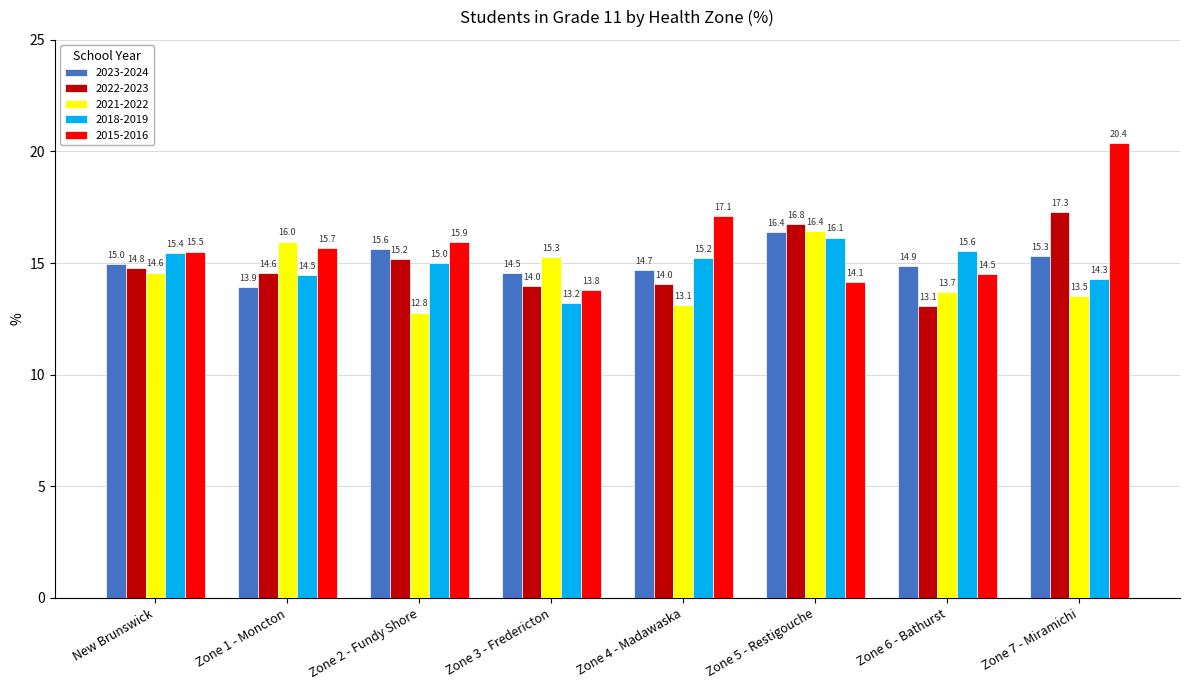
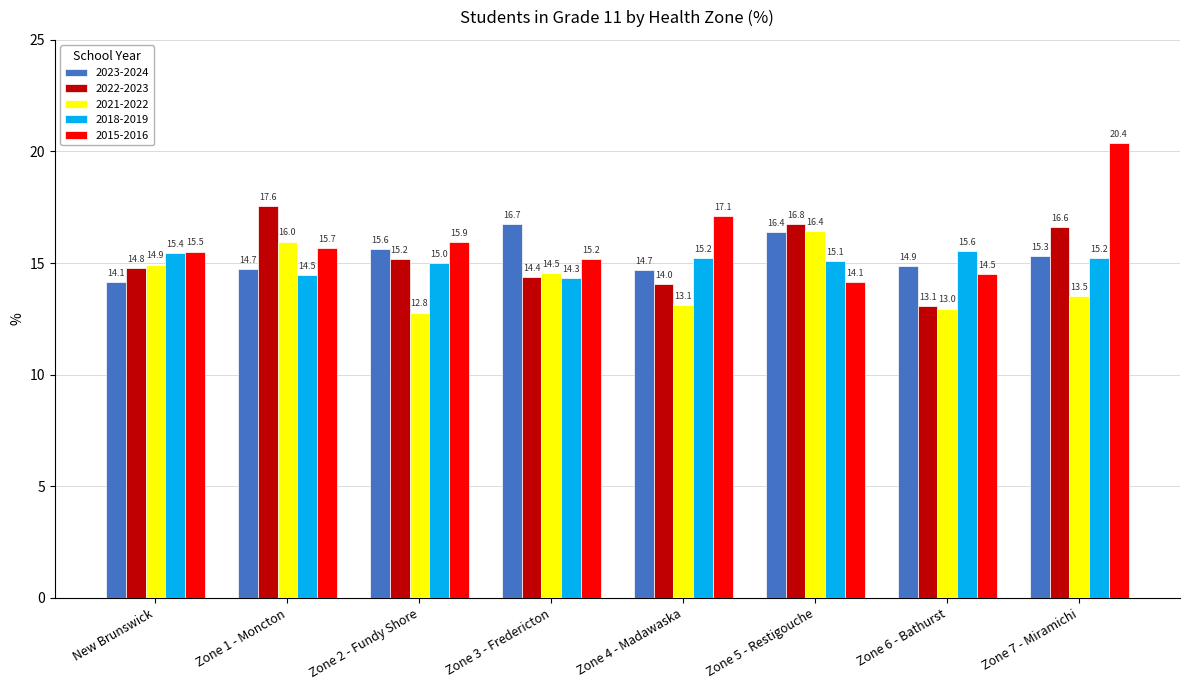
  {
    "2023-2024": {
-     "New Brunswick": 15.0,
-     "Zone 1 - Moncton": 13.9,
+     "New Brunswick": 14.1,
+     "Zone 1 - Moncton": 14.7,
      "Zone 2 - Fundy Shore": 15.6,
-     "Zone 3 - Fredericton": 14.5,
+     "Zone 3 - Fredericton": 16.7,
      "Zone 4 - Madawaska": 14.7,
      "Zone 5 - Restigouche": 16.4,
      "Zone 6 - Bathurst": 14.9,
      "Zone 7 - Miramichi": 15.3
    },
    "2022-2023": {
      "New Brunswick": 14.8,
-     "Zone 1 - Moncton": 14.6,
+     "Zone 1 - Moncton": 17.6,
      "Zone 2 - Fundy Shore": 15.2,
-     "Zone 3 - Fredericton": 14.0,
+     "Zone 3 - Fredericton": 14.4,
      "Zone 4 - Madawaska": 14.0,
      "Zone 5 - Restigouche": 16.8,
      "Zone 6 - Bathurst": 13.1,
-     "Zone 7 - Miramichi": 17.3
+     "Zone 7 - Miramichi": 16.6
    },
    "2021-2022": {
-     "New Brunswick": 14.6,
+     "New Brunswick": 14.9,
      "Zone 1 - Moncton": 16.0,
      "Zone 2 - Fundy Shore": 12.8,
-     "Zone 3 - Fredericton": 15.3,
+     "Zone 3 - Fredericton": 14.5,
      "Zone 4 - Madawaska": 13.1,
      "Zone 5 - Restigouche": 16.4,
-     "Zone 6 - Bathurst": 13.7,
+     "Zone 6 - Bathurst": 13.0,
      "Zone 7 - Miramichi": 13.5
    },
    "2018-2019": {
      "New Brunswick": 15.4,
      "Zone 1 - Moncton": 14.5,
      "Zone 2 - Fundy Shore": 15.0,
-     "Zone 3 - Fredericton": 13.2,
+     "Zone 3 - Fredericton": 14.3,
      "Zone 4 - Madawaska": 15.2,
-     "Zone 5 - Restigouche": 16.1,
+     "Zone 5 - Restigouche": 15.1,
      "Zone 6 - Bathurst": 15.6,
-     "Zone 7 - Miramichi": 14.3
+     "Zone 7 - Miramichi": 15.2
    },
    "2015-2016": {
      "New Brunswick": 15.5,
      "Zone 1 - Moncton": 15.7,
      "Zone 2 - Fundy Shore": 15.9,
-     "Zone 3 - Fredericton": 13.8,
+     "Zone 3 - Fredericton": 15.2,
      "Zone 4 - Madawaska": 17.1,
      "Zone 5 - Restigouche": 14.1,
      "Zone 6 - Bathurst": 14.5,
      "Zone 7 - Miramichi": 20.4
    }
  }
